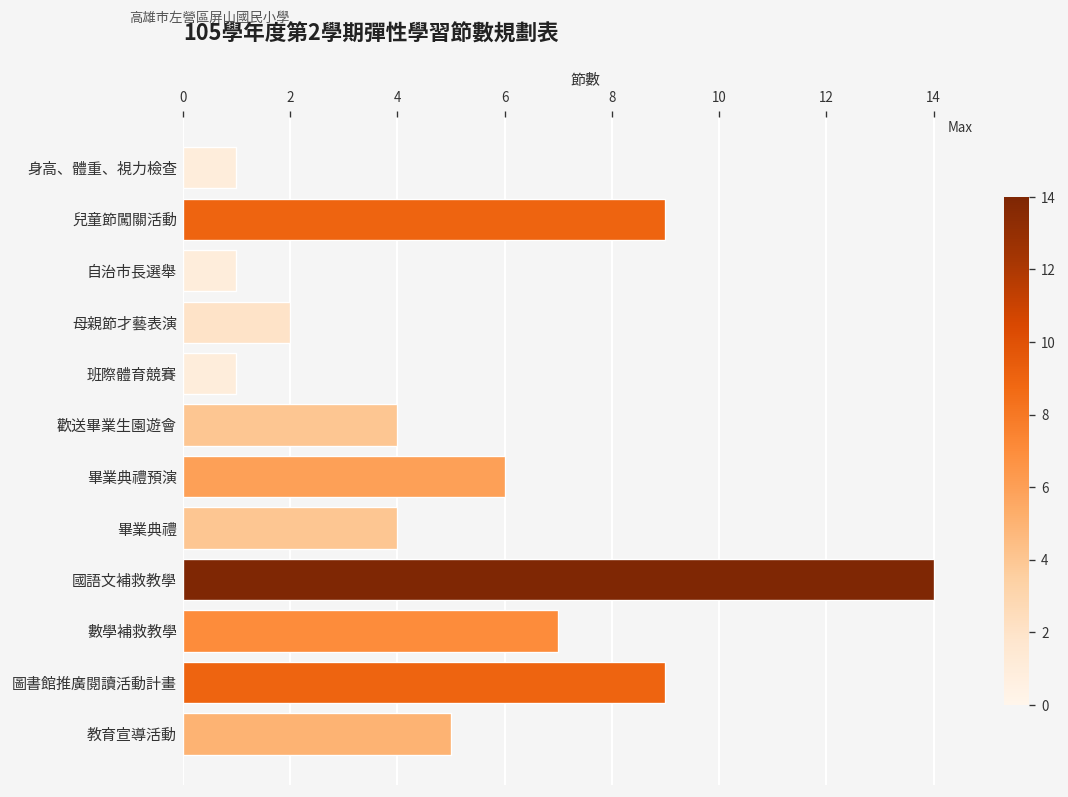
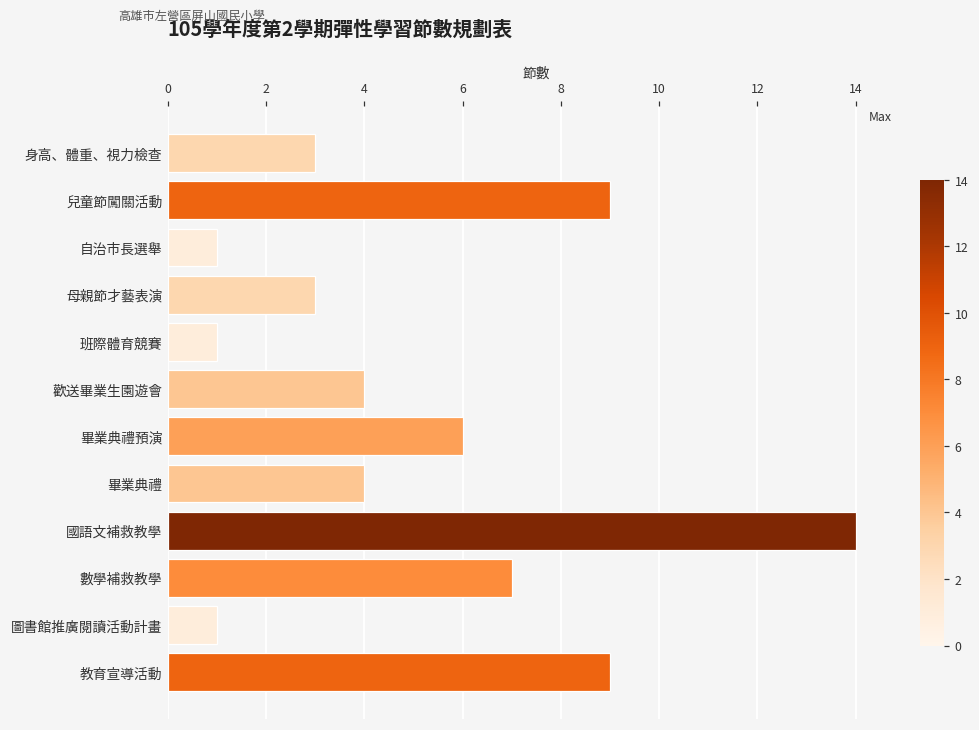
  {
-   "身高、體重、視力檢查": 1,
+   "身高、體重、視力檢查": 3,
    "兒童節闖關活動": 9,
    "自治市長選舉": 1,
-   "母親節才藝表演": 2,
+   "母親節才藝表演": 3,
    "班際體育競賽": 1,
    "歡送畢業生園遊會": 4,
    "畢業典禮預演": 6,
    "畢業典禮": 4,
    "國語文補救教學": 14,
    "數學補救教學": 7,
-   "圖書館推廣閱讀活動計畫": 9,
-   "教育宣導活動": 5
+   "圖書館推廣閱讀活動計畫": 1,
+   "教育宣導活動": 9
  }
